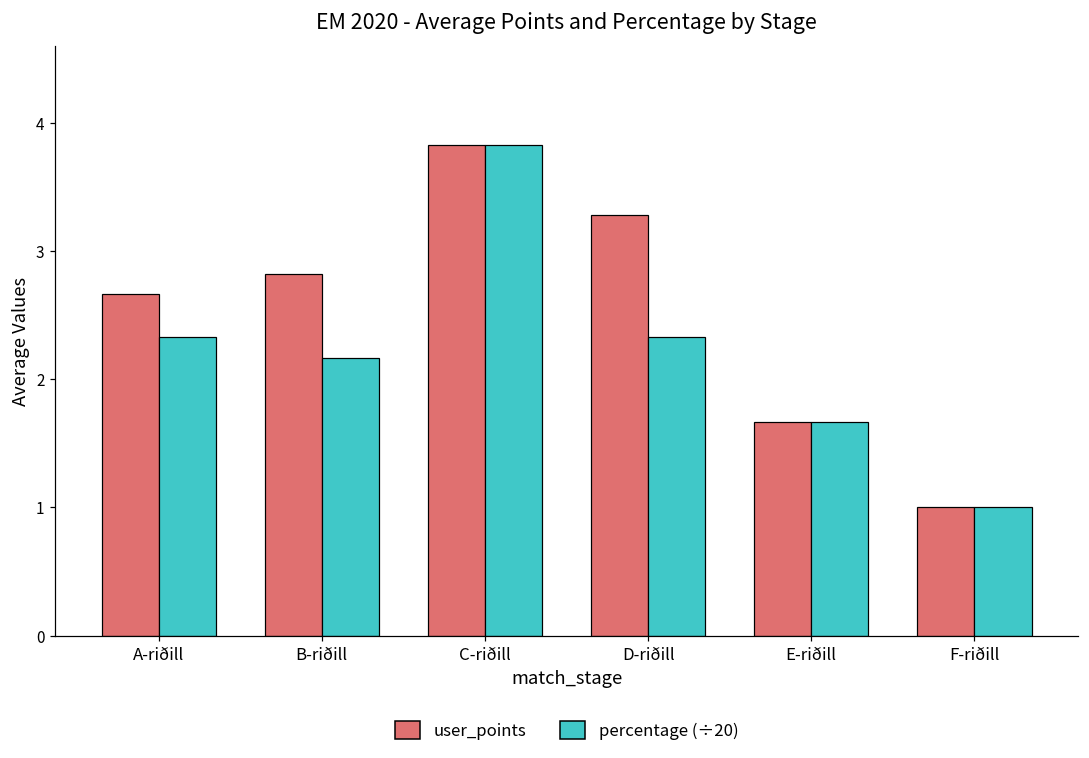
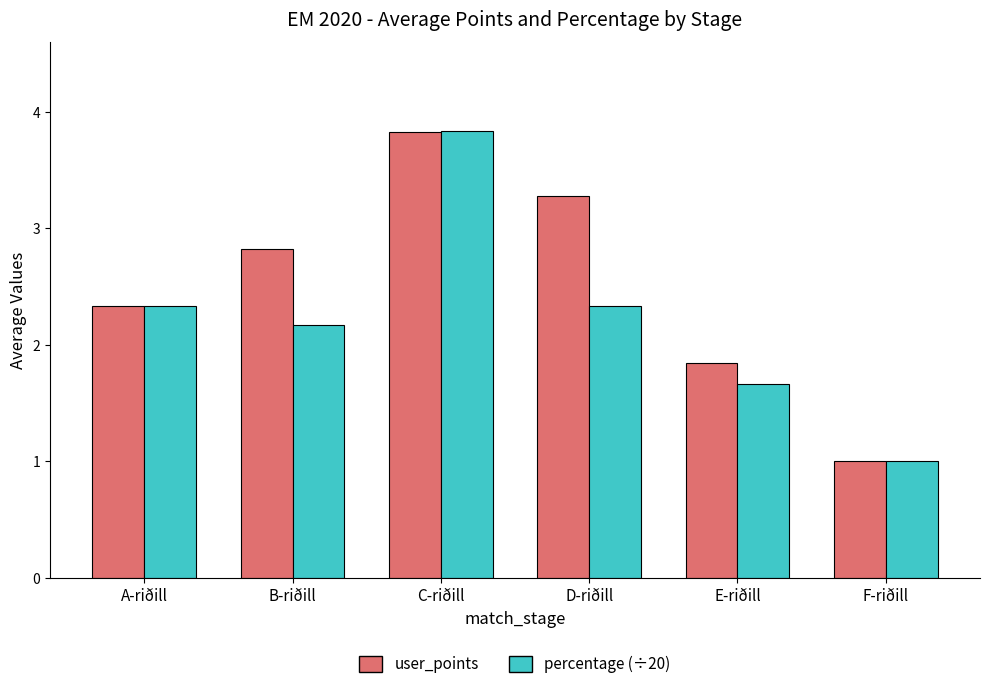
  {
    "user_points": {
-     "A-riðill": 2.67,
+     "A-riðill": 2.33,
      "B-riðill": 2.82,
      "C-riðill": 3.83,
      "D-riðill": 3.28,
-     "E-riðill": 1.67,
+     "E-riðill": 1.84,
      "F-riðill": 1.00
    }
  }
